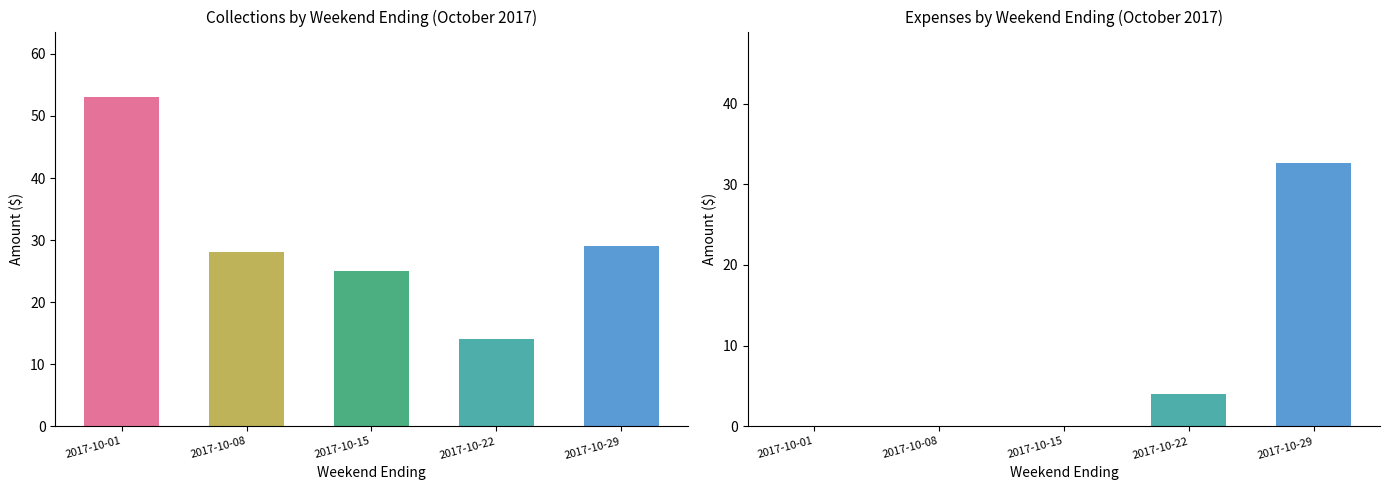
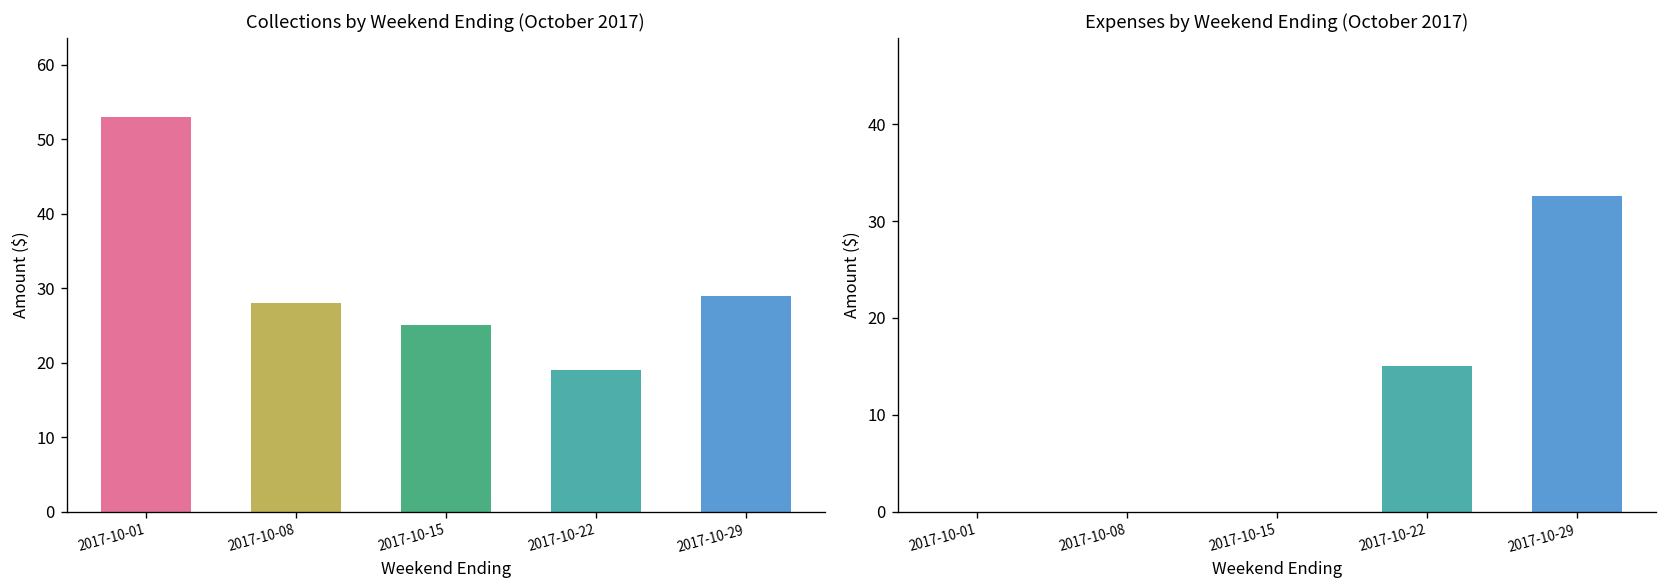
  {
    "Collections by Weekend Ending (October 2017)": {
      "2017-10-01": 53,
      "2017-10-08": 28,
      "2017-10-15": 25,
-     "2017-10-22": 14,
+     "2017-10-22": 19,
      "2017-10-29": 29
    },
    "Expenses by Weekend Ending (October 2017)": {
      "2017-10-01": 0,
      "2017-10-08": 0,
      "2017-10-15": 0,
-     "2017-10-22": 4,
+     "2017-10-22": 15,
      "2017-10-29": 33
    }
  }
